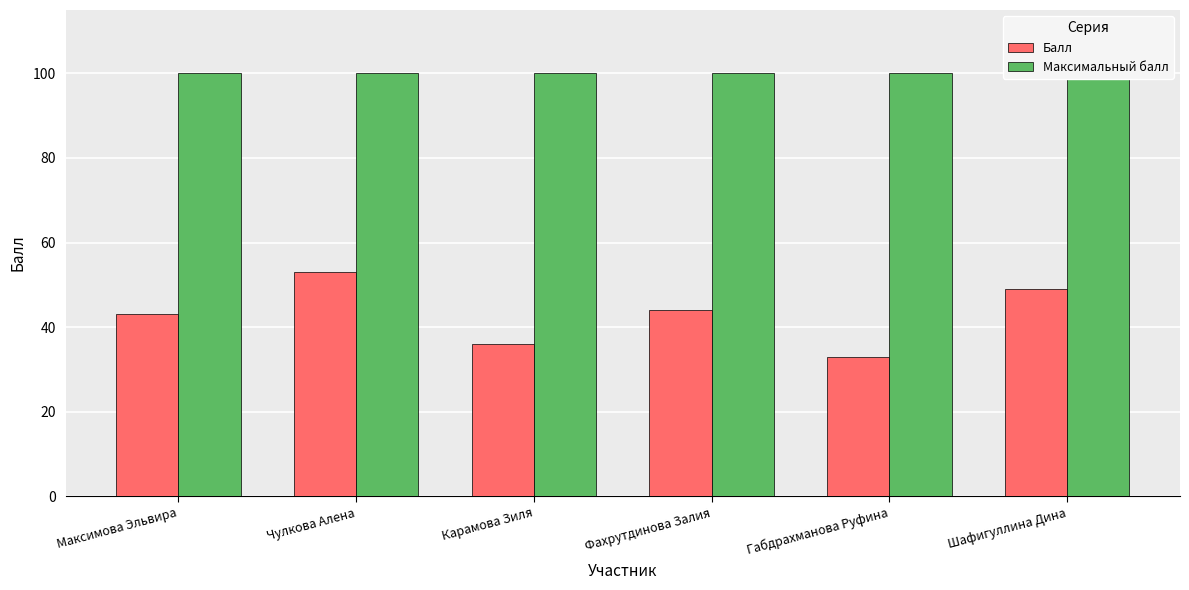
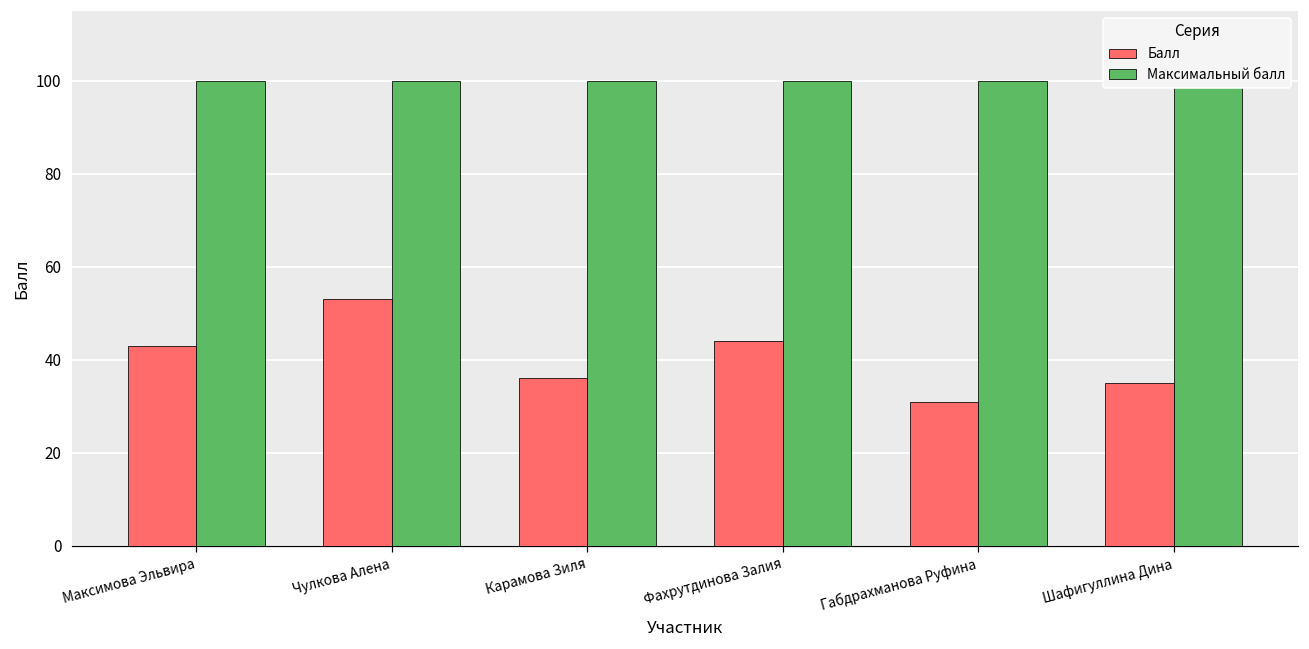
  {
    "Балл": {
      "Максимова Эльвира": 43,
      "Чулкова Алена": 53,
      "Карамова Зиля": 36,
      "Фахрутдинова Залия": 44,
-     "Габдрахманова Руфина": 33,
-     "Шафигуллина Дина": 49
+     "Габдрахманова Руфина": 31,
+     "Шафигуллина Дина": 35
    },
    "Максимальный балл": {
      "Максимова Эльвира": 100,
      "Чулкова Алена": 100,
      "Карамова Зиля": 100,
      "Фахрутдинова Залия": 100,
      "Габдрахманова Руфина": 100
    }
  }
